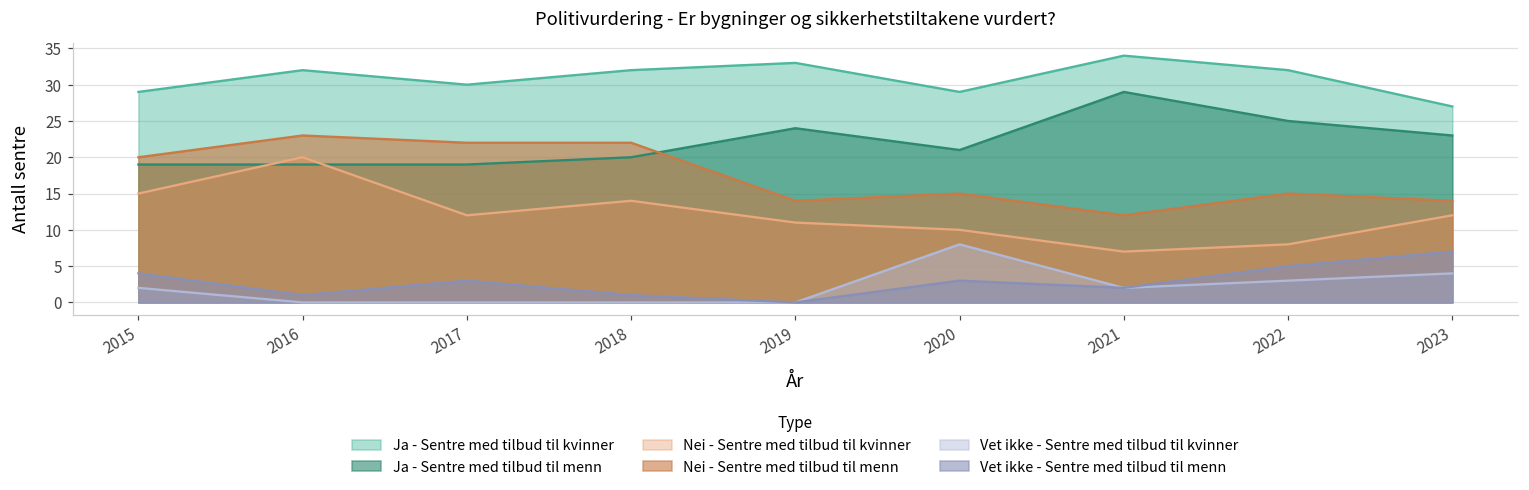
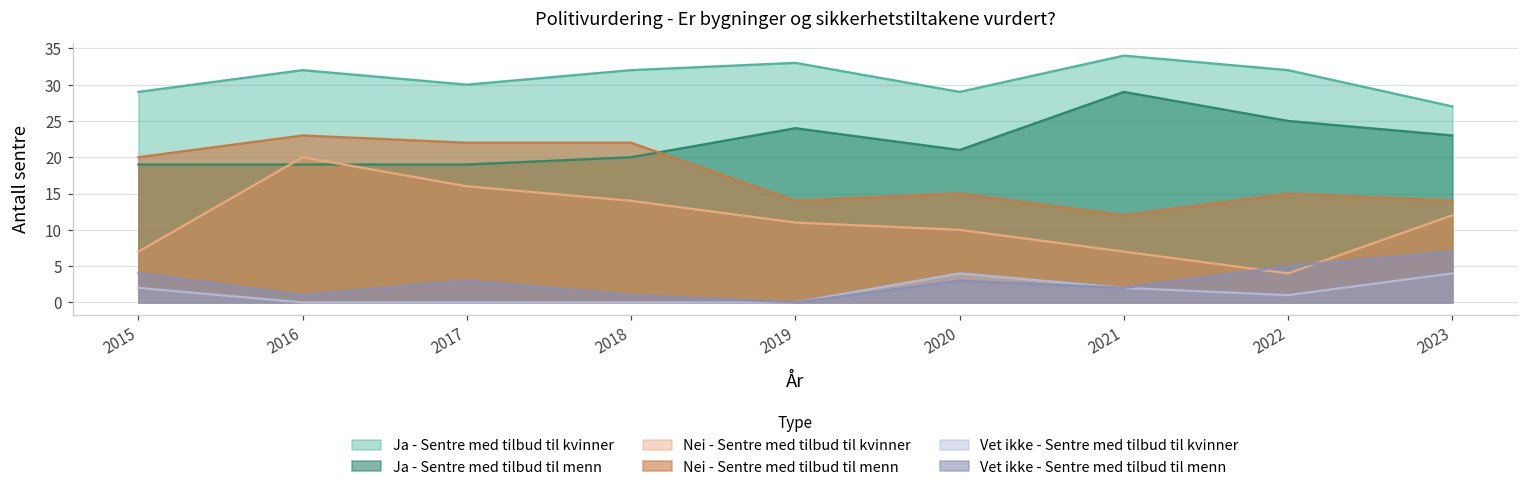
  {
    "Ja - Sentre med tilbud til menn": {
      "2015": 19,
      "2016": 19,
      "2017": 19,
      "2018": 20,
      "2019": 24,
      "2020": 21,
      "2021": 29,
      "2022": 25,
      "2023": 23
    },
    "Nei - Sentre med tilbud til kvinner": {
-     "2015": 15,
+     "2015": 7,
      "2016": 20,
-     "2017": 12,
+     "2017": 16,
      "2018": 14,
      "2019": 11,
      "2020": 10,
      "2021": 7,
-     "2022": 8,
+     "2022": 4,
      "2023": 12
    },
    "Nei - Sentre med tilbud til menn": {
      "2015": 20,
      "2016": 23,
      "2017": 22,
      "2018": 22,
      "2019": 14,
      "2020": 15,
      "2021": 12,
      "2022": 15,
      "2023": 14
    },
    "Vet ikke - Sentre med tilbud til kvinner": {
      "2015": 2,
      "2016": 0,
      "2017": 0,
      "2018": 0,
-     "2020": 8,
-     "2022": 3,
+     "2020": 4,
+     "2022": 1,
      "2023": 4
    }
  }
